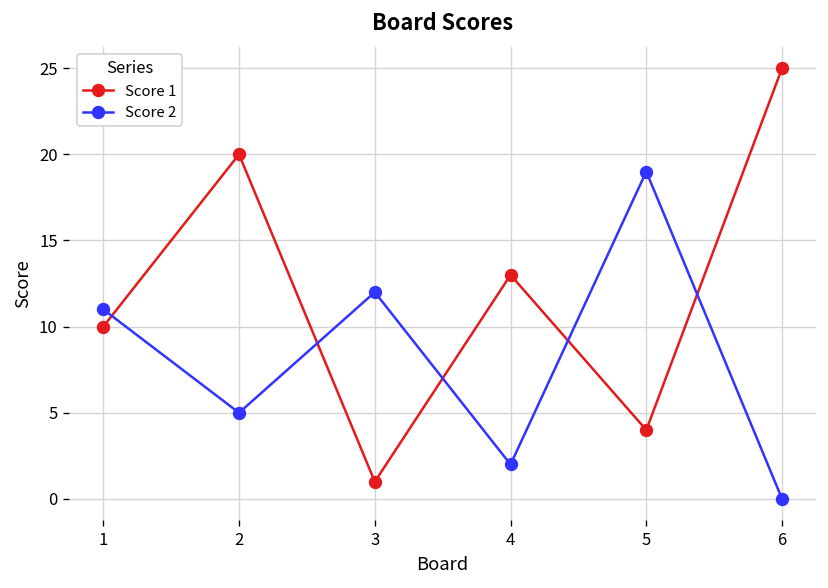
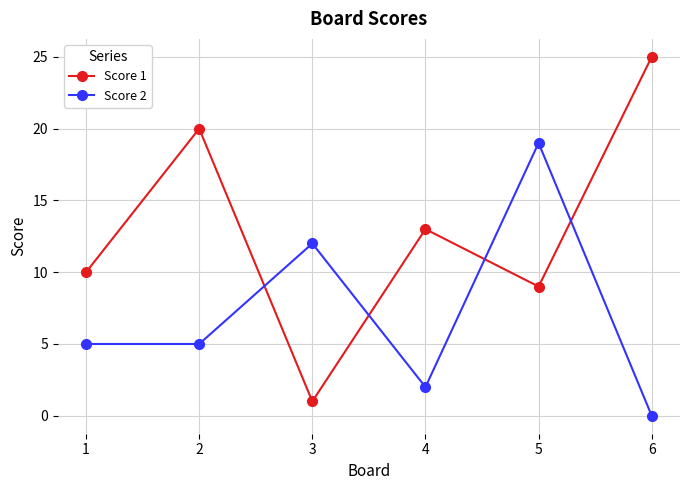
  {
    "Score 1": {
      "1": 10,
      "2": 20,
      "3": 1,
      "4": 13,
-     "5": 4,
+     "5": 9,
      "6": 25
    },
    "Score 2": {
-     "1": 11,
+     "1": 5,
      "2": 5,
      "3": 12,
      "4": 2,
      "5": 19,
      "6": 0
    }
  }
